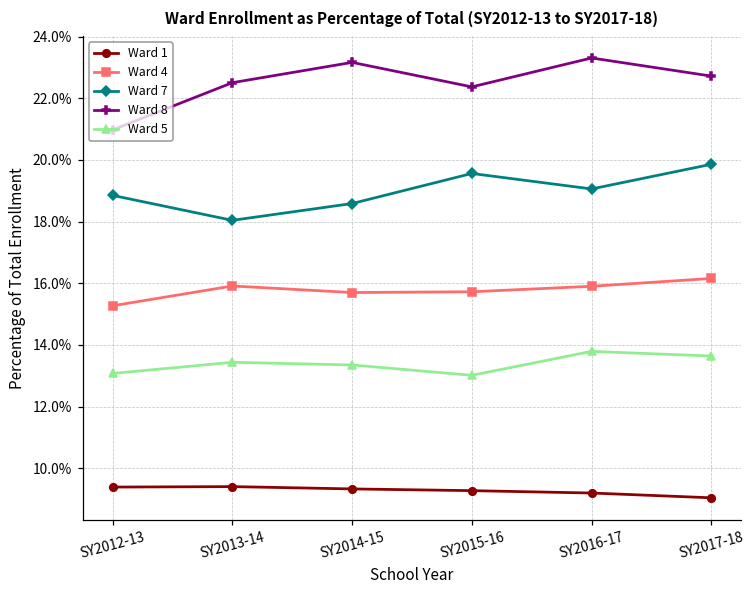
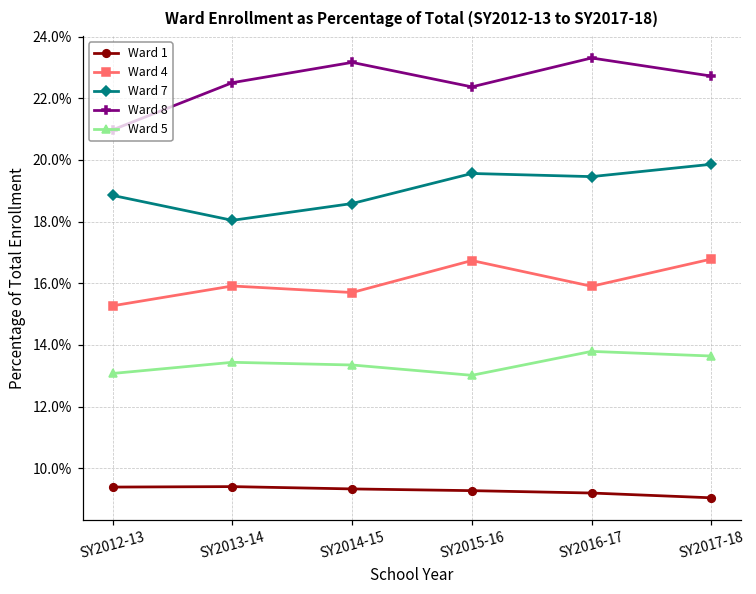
  {
    "Ward 1": {
      "SY2012-13": "9.4%",
      "SY2013-14": "9.4%",
      "SY2014-15": "9.3%",
      "SY2015-16": "9.3%",
      "SY2016-17": "9.2%",
      "SY2017-18": "9.0%"
    },
    "Ward 4": {
      "SY2012-13": "15.3%",
      "SY2013-14": "15.9%",
      "SY2014-15": "15.7%",
-     "SY2015-16": "15.7%",
+     "SY2015-16": "16.7%",
      "SY2016-17": "15.9%",
-     "SY2017-18": "16.2%"
+     "SY2017-18": "16.8%"
    },
    "Ward 7": {
      "SY2012-13": "18.9%",
      "SY2013-14": "18.0%",
      "SY2014-15": "18.6%",
      "SY2015-16": "19.6%",
-     "SY2016-17": "19.1%",
+     "SY2016-17": "19.5%",
      "SY2017-18": "19.9%"
    },
    "Ward 8": {
      "SY2013-14": "22.5%",
      "SY2014-15": "23.2%",
      "SY2015-16": "22.4%",
      "SY2016-17": "23.3%",
      "SY2017-18": "22.7%"
    },
    "Ward 5": {
      "SY2012-13": "13.1%",
      "SY2013-14": "13.4%",
      "SY2014-15": "13.4%",
      "SY2015-16": "13.0%",
      "SY2016-17": "13.8%",
      "SY2017-18": "13.6%"
    }
  }
